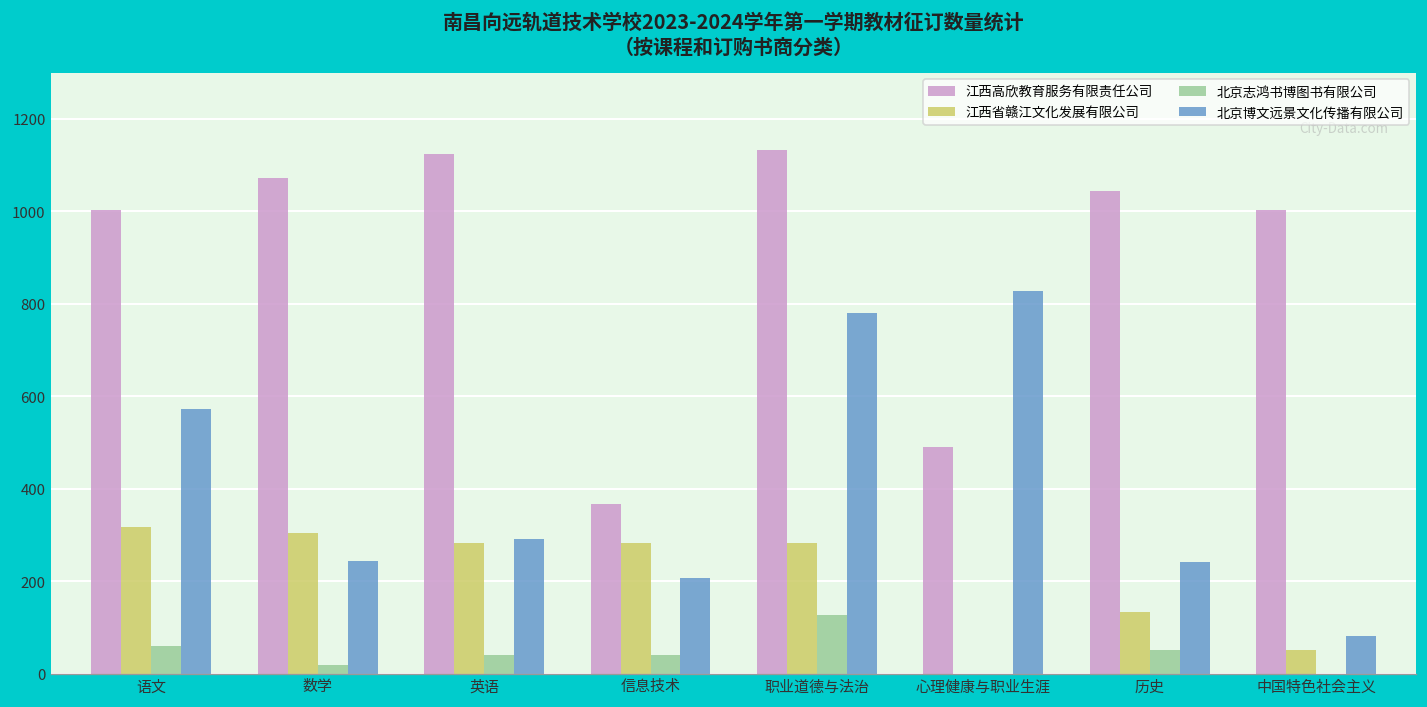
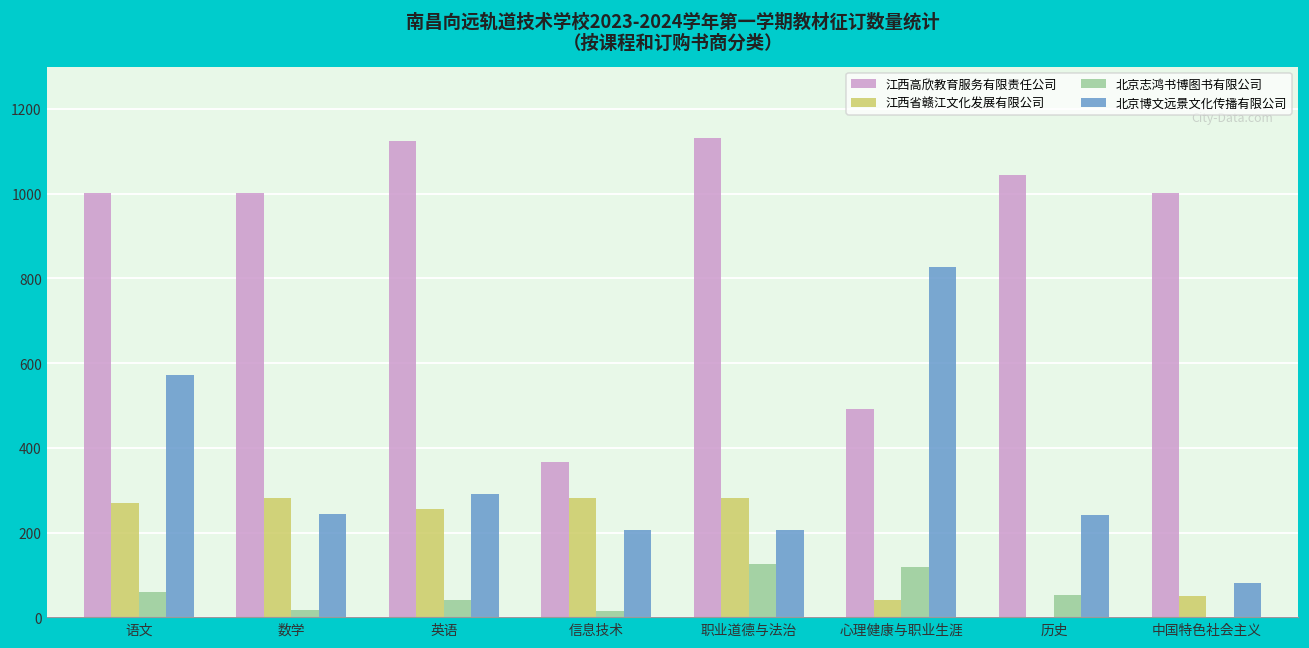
  {
    "江西高欣教育服务有限责任公司": {
      "语文": 1000,
-     "数学": 1070,
+     "数学": 1000,
      "英语": 1130,
      "信息技术": 370,
      "职业道德与法治": 1130,
      "心理健康与职业生涯": 490,
      "历史": 1050,
      "中国特色社会主义": 1000
    },
    "江西省赣江文化发展有限公司": {
-     "语文": 320,
-     "数学": 310,
-     "英语": 280,
+     "语文": 270,
+     "数学": 280,
+     "英语": 260,
      "信息技术": 280,
      "职业道德与法治": 280,
-     "心理健康与职业生涯": 0,
-     "历史": 130,
+     "心理健康与职业生涯": 40,
+     "历史": 0,
      "中国特色社会主义": 50
    },
    "北京志鸿书博图书有限公司": {
      "语文": 60,
      "数学": 20,
      "英语": 40,
-     "信息技术": 40,
+     "信息技术": 10,
      "职业道德与法治": 130,
-     "心理健康与职业生涯": 0,
+     "心理健康与职业生涯": 120,
      "历史": 50,
      "中国特色社会主义": 0
    },
    "北京博文远景文化传播有限公司": {
      "语文": 570,
      "数学": 240,
      "英语": 290,
      "信息技术": 210,
-     "职业道德与法治": 780,
+     "职业道德与法治": 210,
      "心理健康与职业生涯": 830,
      "历史": 240,
      "中国特色社会主义": 80
    }
  }
